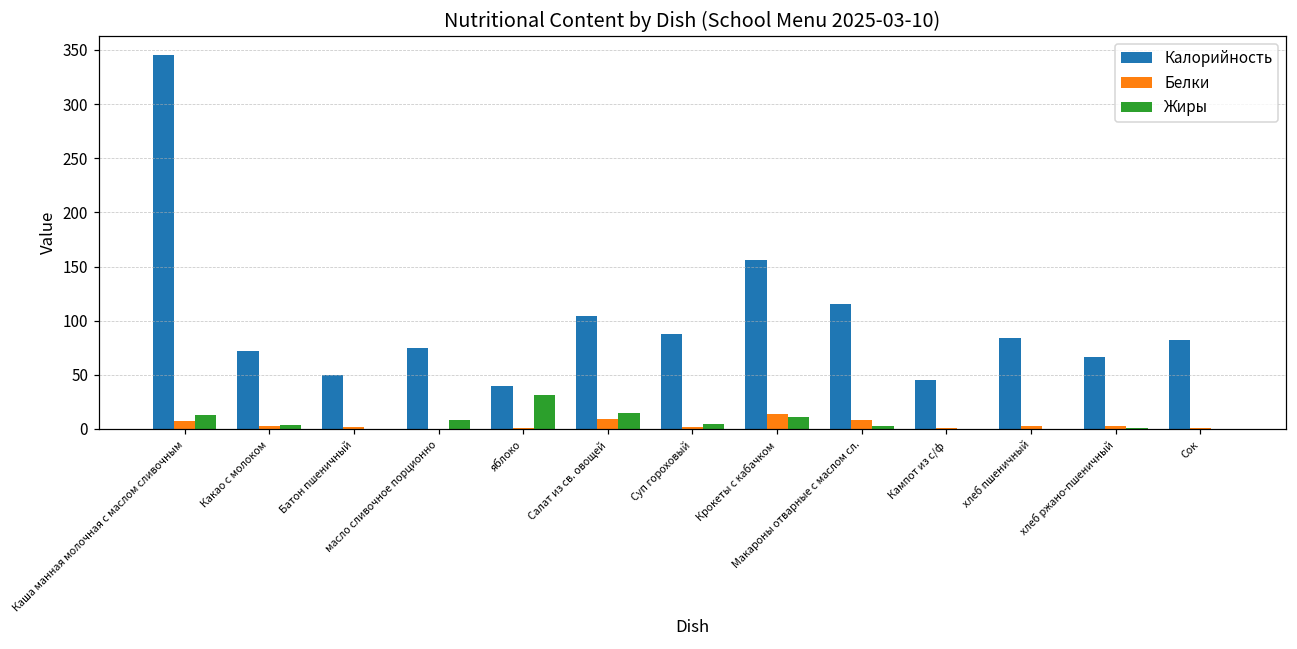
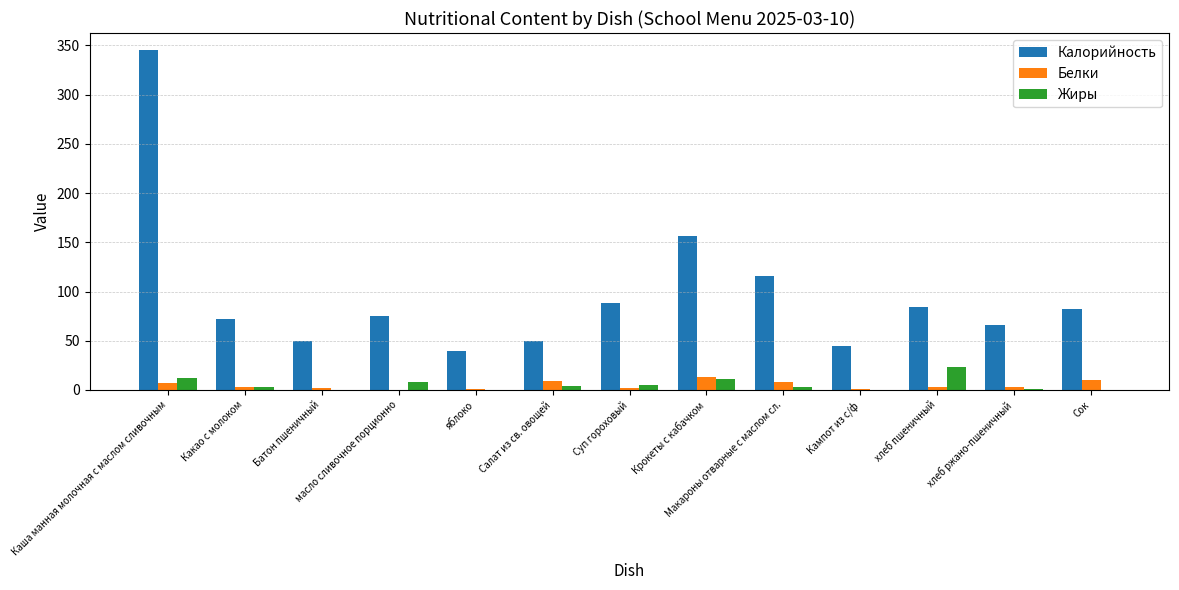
  {
    "Калорийность": {
      "Каша манная молочная с маслом сливочным": 350,
      "Какао с молоком": 70,
      "Батон пшеничный": 50,
      "масло сливочное порционно": 80,
      "яблоко": 40,
-     "Салат из св. овощей": 100,
+     "Салат из св. овощей": 50,
      "Суп гороховый": 90,
      "Крокеты с кабачком": 160,
      "Макароны отварные с маслом сл.": 120,
      "Кампот из с/ф": 40,
      "хлеб пшеничный": 80,
      "хлеб ржано-пшеничный": 70,
      "Сок": 80
    },
    "Белки": {
      "Каша манная молочная с маслом сливочным": 10,
      "Какао с молоком": 0,
      "масло сливочное порционно": 0,
      "Салат из св. овощей": 10,
      "Крокеты с кабачком": 10,
      "Макароны отварные с маслом сл.": 10,
      "хлеб пшеничный": 0,
      "хлеб ржано-пшеничный": 0,
-     "Сок": 0
+     "Сок": 10
    },
    "Жиры": {
      "Каша манная молочная с маслом сливочным": 10,
      "Какао с молоком": 0,
      "масло сливочное порционно": 10,
-     "яблоко": 30,
-     "Салат из св. овощей": 10,
+     "яблоко": 0,
+     "Салат из св. овощей": 0,
      "Суп гороховый": 10,
      "Крокеты с кабачком": 10,
      "Макароны отварные с маслом сл.": 0,
-     "хлеб пшеничный": 0,
+     "хлеб пшеничный": 20,
      "Сок": 0
    }
  }
